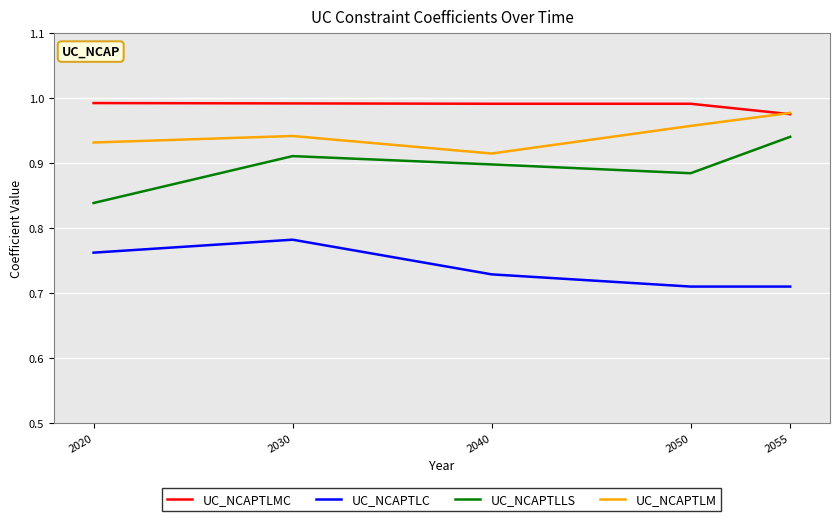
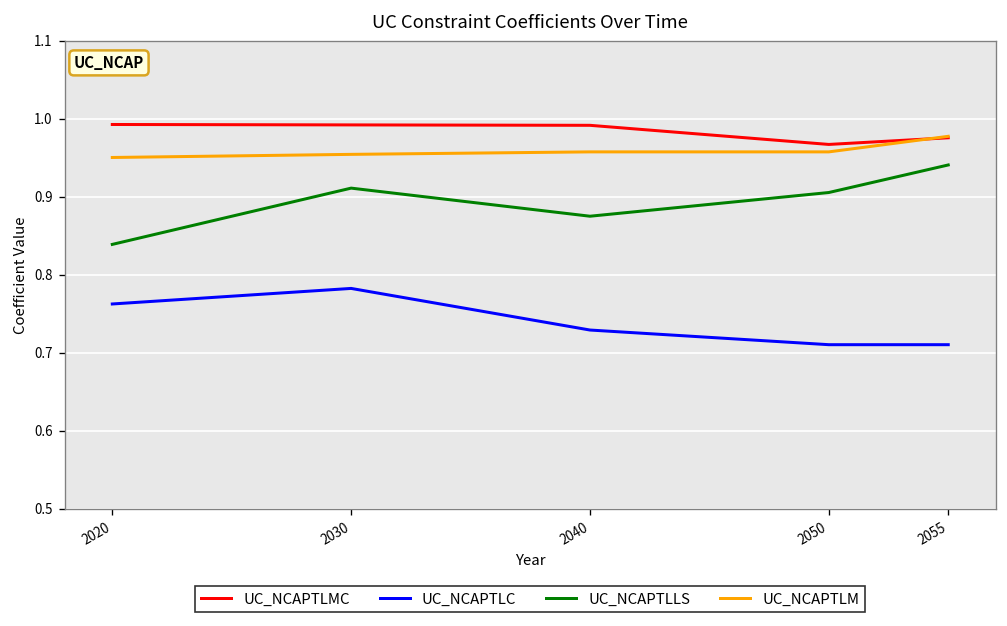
  {
    "UC_NCAPTLMC": {
      "2020": 0.99,
      "2030": 0.99,
      "2040": 0.99,
-     "2050": 0.99
+     "2050": 0.97
    },
    "UC_NCAPTLC": {
      "2020": 0.76,
      "2030": 0.78,
      "2040": 0.73,
      "2050": 0.71,
      "2055": 0.71
    },
    "UC_NCAPTLLS": {
      "2020": 0.84,
      "2030": 0.91,
-     "2040": 0.90,
-     "2050": 0.88,
+     "2040": 0.88,
+     "2050": 0.91,
      "2055": 0.94
    },
    "UC_NCAPTLM": {
-     "2020": 0.93,
-     "2030": 0.94,
-     "2040": 0.92,
+     "2020": 0.95,
+     "2030": 0.95,
+     "2040": 0.96,
      "2050": 0.96
    }
  }
